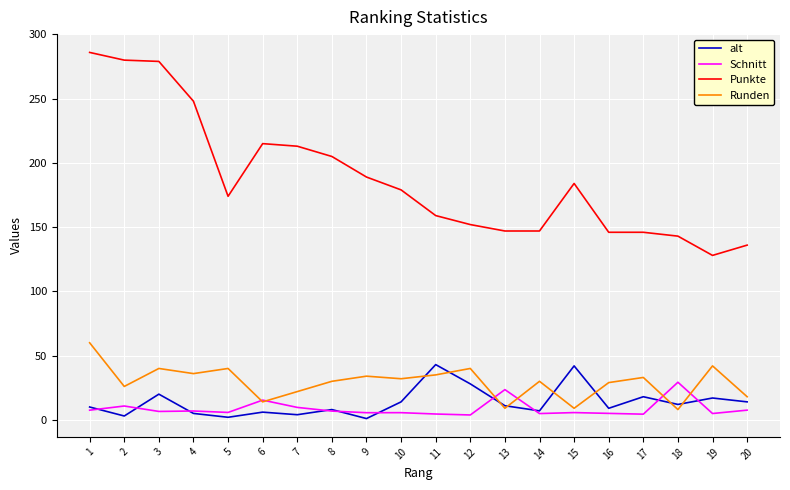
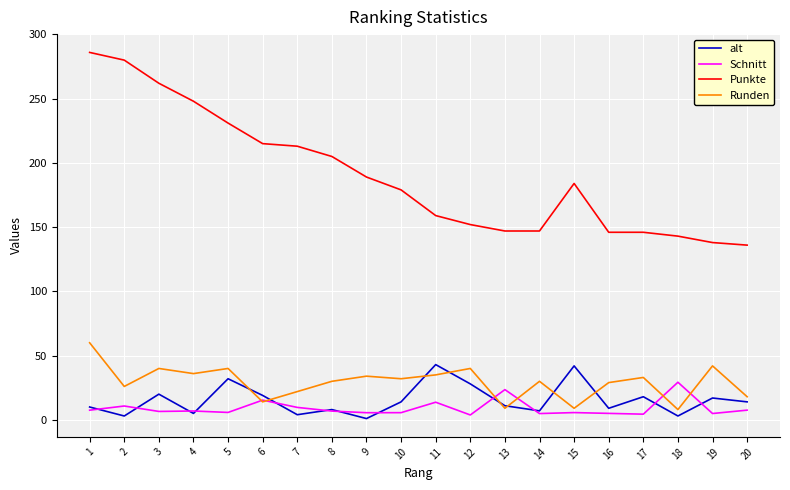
  {
    "alt": {
      "1": 10,
      "2": 3,
      "3": 20,
-     "5": 2,
-     "6": 6,
+     "5": 32,
+     "6": 19,
      "7": 4,
      "9": 1,
      "10": 14,
      "11": 43,
      "12": 28,
      "13": 11,
      "14": 7,
      "15": 42,
      "16": 9,
      "17": 18,
-     "18": 12,
+     "18": 3,
      "19": 17,
      "20": 14
    },
    "Schnitt": {
      "1": 8,
      "2": 11,
      "3": 7,
      "5": 6,
      "7": 10,
      "9": 6,
      "10": 6,
-     "11": 5,
+     "11": 14,
      "12": 4,
      "13": 24,
      "14": 5,
      "15": 6,
      "16": 5,
      "17": 4,
      "18": 29,
      "19": 5,
      "20": 8
    },
    "Punkte": {
      "1": 286,
      "2": 280,
-     "3": 279,
+     "3": 262,
      "4": 248,
-     "5": 174,
+     "5": 231,
      "6": 215,
      "7": 213,
      "8": 205,
      "9": 189,
      "10": 179,
      "11": 159,
      "12": 152,
      "13": 147,
      "14": 147,
      "15": 184,
      "16": 146,
      "17": 146,
      "18": 143,
-     "19": 128,
+     "19": 138,
      "20": 136
    },
    "Runden": {
      "1": 60,
      "2": 26,
      "3": 40,
      "4": 36,
      "5": 40,
      "7": 22,
      "8": 30,
      "9": 34,
      "10": 32,
      "11": 35,
      "12": 40,
      "13": 9,
      "14": 30,
      "15": 9,
      "16": 29,
      "17": 33,
      "18": 8,
      "19": 42,
      "20": 18
    }
  }
